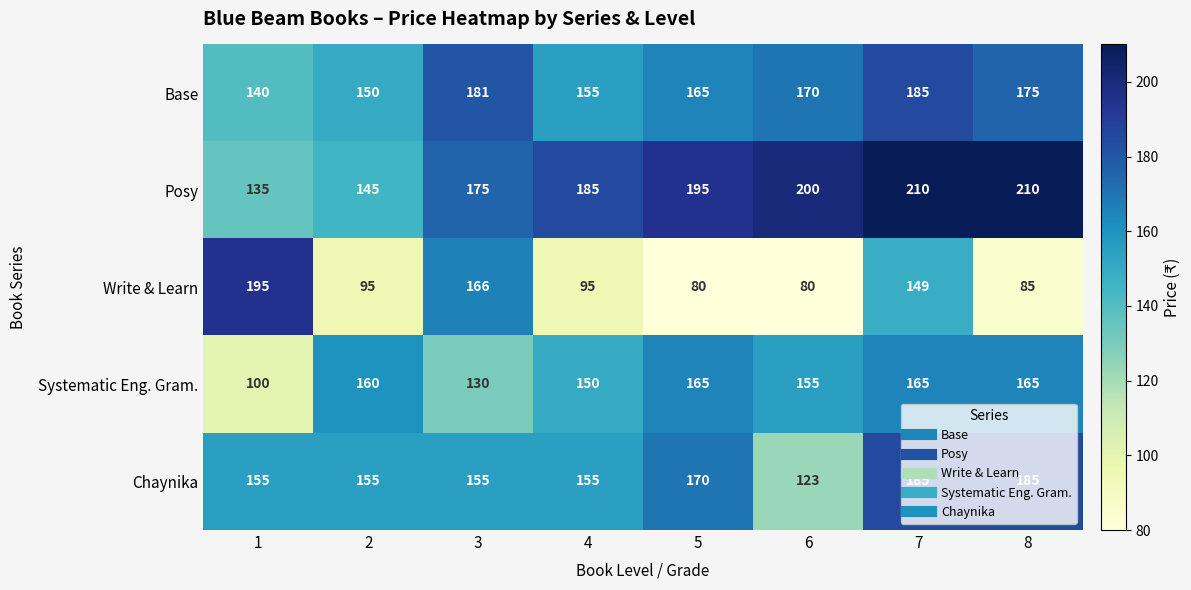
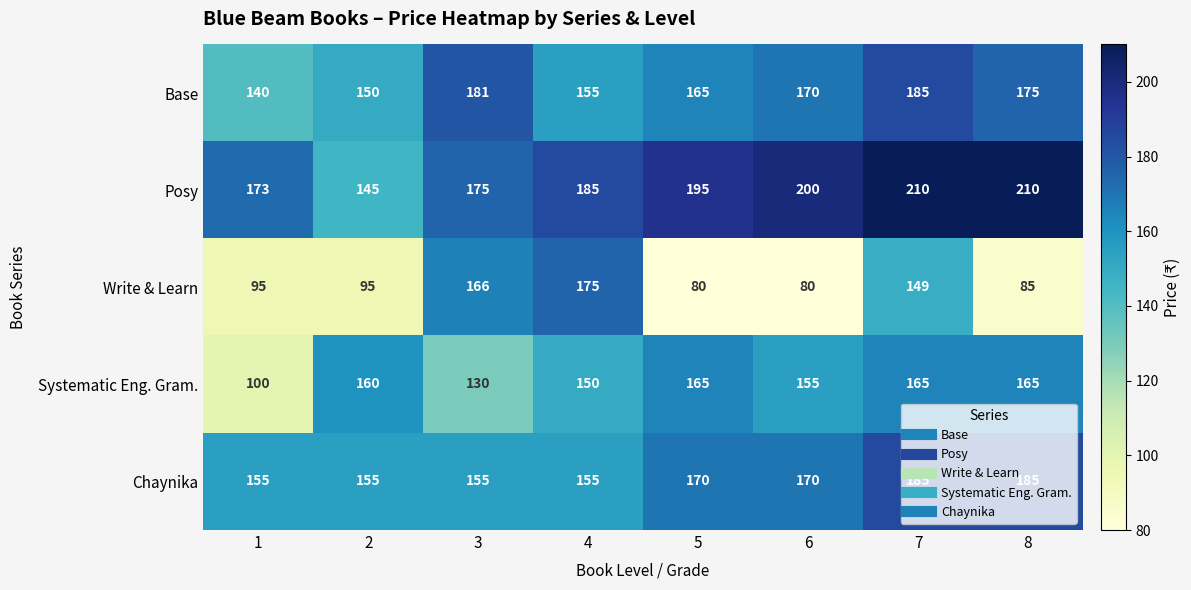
  {
    "Base": {
      "1": 140,
      "2": 150,
      "3": 181,
      "4": 155,
      "5": 165,
      "6": 170,
      "7": 185,
      "8": 175
    },
    "Posy": {
-     "1": 135,
+     "1": 173,
      "2": 145,
      "3": 175,
      "4": 185,
      "5": 195,
      "6": 200,
      "7": 210,
      "8": 210
    },
    "Write & Learn": {
-     "1": 195,
+     "1": 95,
      "2": 95,
      "3": 166,
-     "4": 95,
+     "4": 175,
      "5": 80,
      "6": 80,
      "7": 149,
      "8": 85
    },
    "Systematic Eng. Gram.": {
      "1": 100,
      "2": 160,
      "3": 130,
      "4": 150,
      "5": 165,
      "6": 155,
      "7": 165,
      "8": 165
    },
    "Chaynika": {
      "1": 155,
      "2": 155,
      "3": 155,
      "4": 155,
      "5": 170,
-     "6": 123
+     "6": 170
    }
  }
